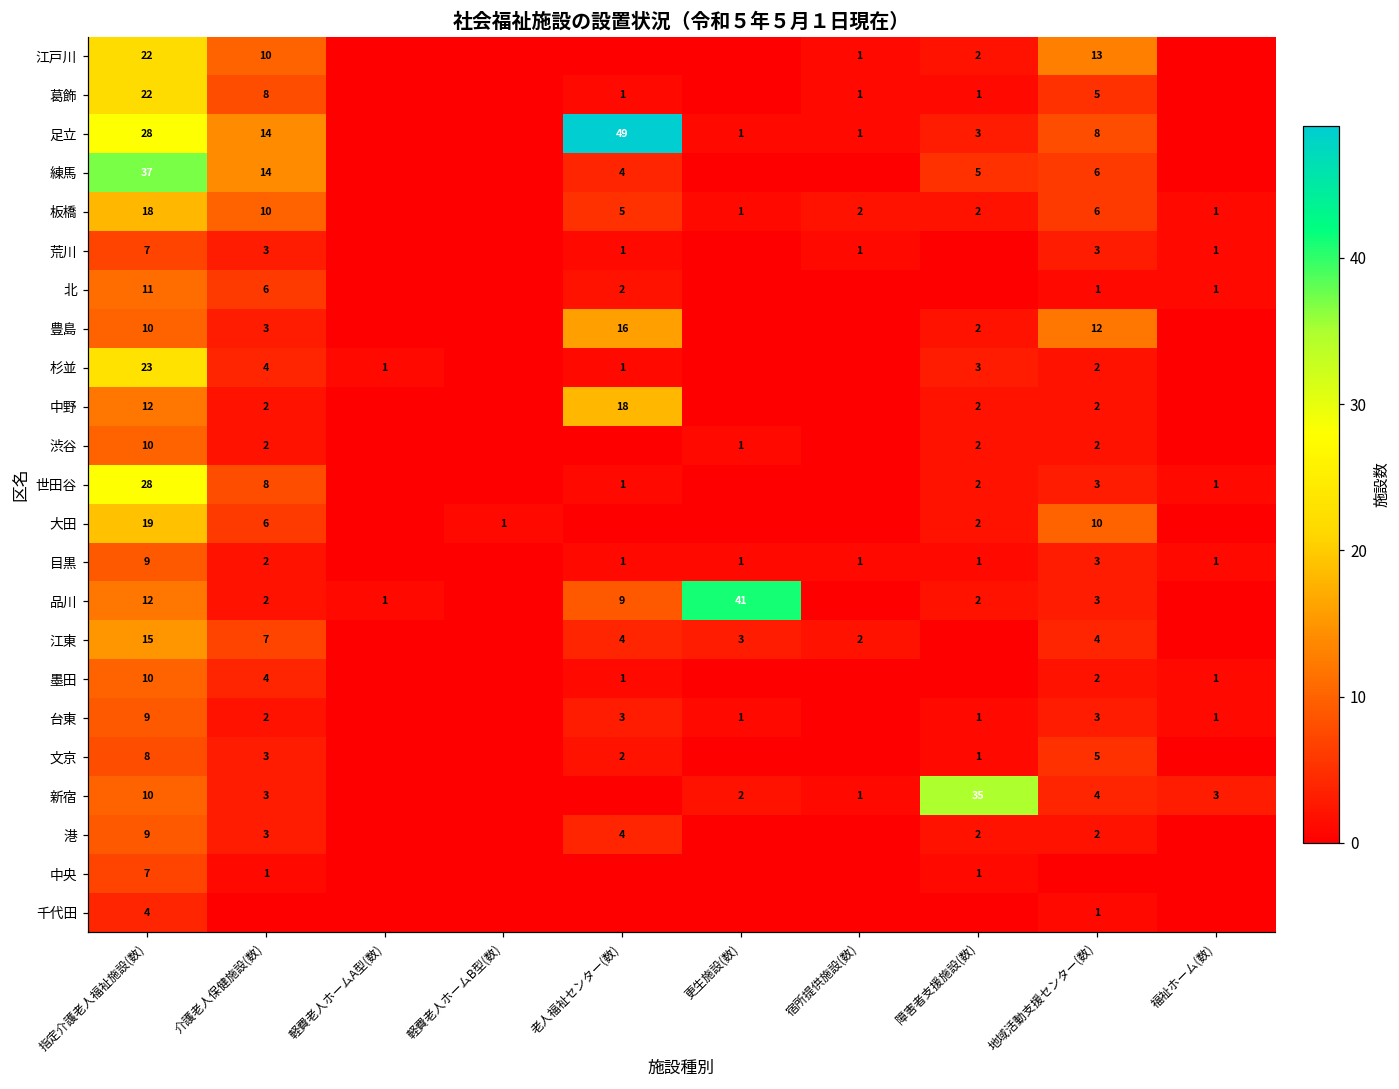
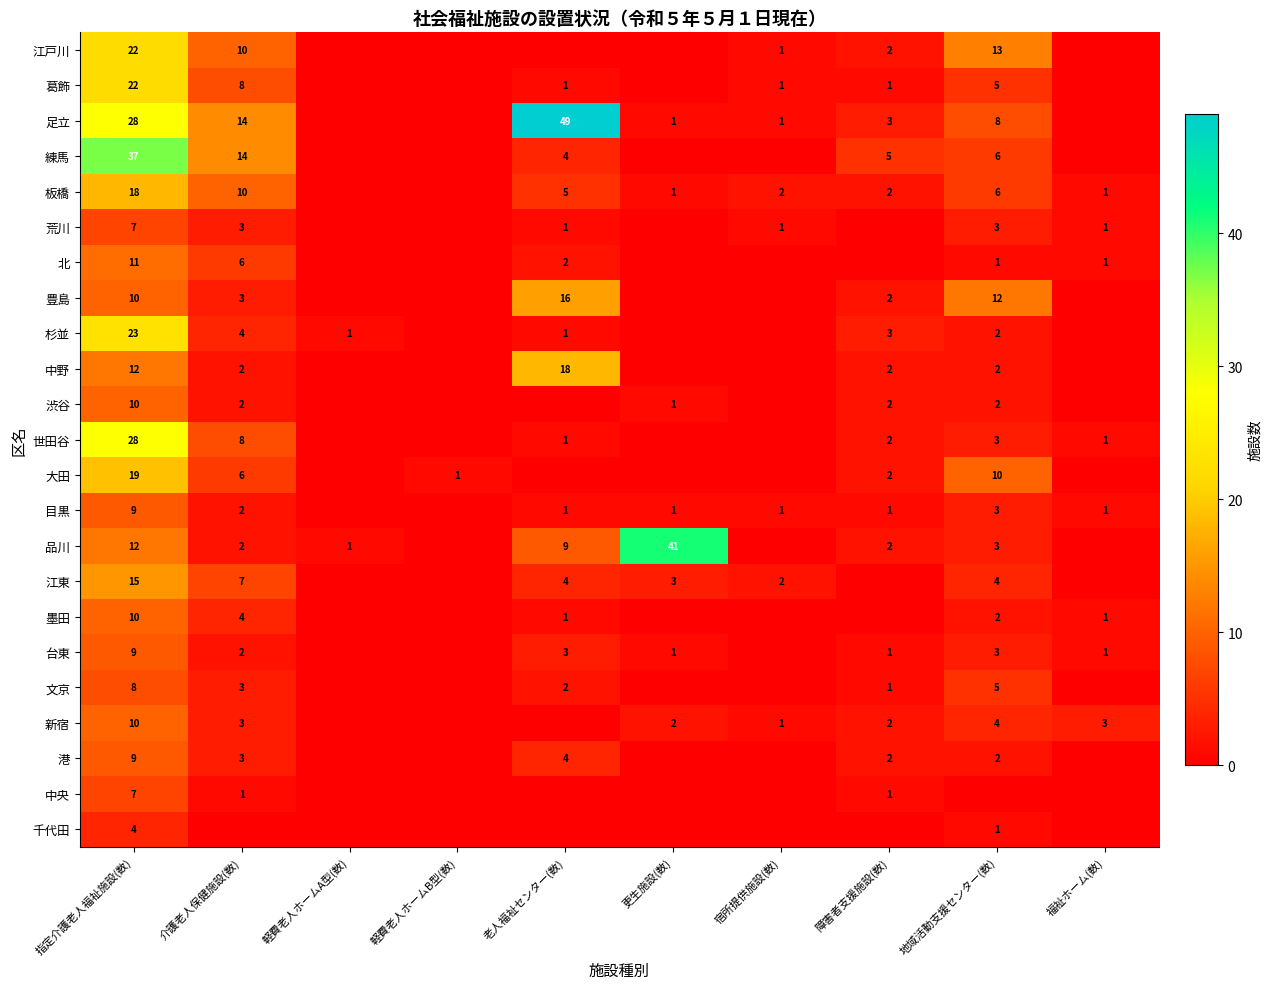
  {
    "江戸川": {
      "指定介護老人福祉施設(数)": 22,
      "介護老人保健施設(数)": 10,
      "宿所提供施設(数)": 1,
      "障害者支援施設(数)": 2,
      "地域活動支援センター(数)": 13
    },
    "葛飾": {
      "指定介護老人福祉施設(数)": 22,
      "介護老人保健施設(数)": 8,
      "老人福祉センター(数)": 1,
      "宿所提供施設(数)": 1,
      "障害者支援施設(数)": 1,
      "地域活動支援センター(数)": 5
    },
    "足立": {
      "指定介護老人福祉施設(数)": 28,
      "介護老人保健施設(数)": 14,
      "老人福祉センター(数)": 49,
      "更生施設(数)": 1,
      "宿所提供施設(数)": 1,
      "障害者支援施設(数)": 3,
      "地域活動支援センター(数)": 8
    },
    "練馬": {
      "指定介護老人福祉施設(数)": 37,
      "介護老人保健施設(数)": 14,
      "老人福祉センター(数)": 4,
      "障害者支援施設(数)": 5,
      "地域活動支援センター(数)": 6
    },
    "板橋": {
      "指定介護老人福祉施設(数)": 18,
      "介護老人保健施設(数)": 10,
      "老人福祉センター(数)": 5,
      "更生施設(数)": 1,
      "宿所提供施設(数)": 2,
      "障害者支援施設(数)": 2,
      "地域活動支援センター(数)": 6,
      "福祉ホーム(数)": 1
    },
    "荒川": {
      "指定介護老人福祉施設(数)": 7,
      "介護老人保健施設(数)": 3,
      "老人福祉センター(数)": 1,
      "宿所提供施設(数)": 1,
      "地域活動支援センター(数)": 3,
      "福祉ホーム(数)": 1
    },
    "北": {
      "指定介護老人福祉施設(数)": 11,
      "介護老人保健施設(数)": 6,
      "老人福祉センター(数)": 2,
      "地域活動支援センター(数)": 1,
      "福祉ホーム(数)": 1
    },
    "豊島": {
      "指定介護老人福祉施設(数)": 10,
      "介護老人保健施設(数)": 3,
      "老人福祉センター(数)": 16,
      "障害者支援施設(数)": 2,
      "地域活動支援センター(数)": 12
    },
    "杉並": {
      "指定介護老人福祉施設(数)": 23,
      "介護老人保健施設(数)": 4,
      "軽費老人ホームA型(数)": 1,
      "老人福祉センター(数)": 1,
      "障害者支援施設(数)": 3,
      "地域活動支援センター(数)": 2
    },
    "中野": {
      "指定介護老人福祉施設(数)": 12,
      "介護老人保健施設(数)": 2,
      "老人福祉センター(数)": 18,
      "障害者支援施設(数)": 2,
      "地域活動支援センター(数)": 2
    },
    "渋谷": {
      "指定介護老人福祉施設(数)": 10,
      "介護老人保健施設(数)": 2,
      "更生施設(数)": 1,
      "障害者支援施設(数)": 2,
      "地域活動支援センター(数)": 2
    },
    "世田谷": {
      "指定介護老人福祉施設(数)": 28,
      "介護老人保健施設(数)": 8,
      "老人福祉センター(数)": 1,
      "障害者支援施設(数)": 2,
      "地域活動支援センター(数)": 3,
      "福祉ホーム(数)": 1
    },
    "大田": {
      "指定介護老人福祉施設(数)": 19,
      "介護老人保健施設(数)": 6,
      "軽費老人ホームB型(数)": 1,
      "障害者支援施設(数)": 2,
      "地域活動支援センター(数)": 10
    },
    "目黒": {
      "指定介護老人福祉施設(数)": 9,
      "介護老人保健施設(数)": 2,
      "老人福祉センター(数)": 1,
      "更生施設(数)": 1,
      "宿所提供施設(数)": 1,
      "障害者支援施設(数)": 1,
      "地域活動支援センター(数)": 3,
      "福祉ホーム(数)": 1
    },
    "品川": {
      "指定介護老人福祉施設(数)": 12,
      "介護老人保健施設(数)": 2,
      "軽費老人ホームA型(数)": 1,
      "老人福祉センター(数)": 9,
      "更生施設(数)": 41,
      "障害者支援施設(数)": 2,
      "地域活動支援センター(数)": 3
    },
    "江東": {
      "指定介護老人福祉施設(数)": 15,
      "介護老人保健施設(数)": 7,
      "老人福祉センター(数)": 4,
      "更生施設(数)": 3,
      "宿所提供施設(数)": 2,
      "地域活動支援センター(数)": 4
    },
    "墨田": {
      "指定介護老人福祉施設(数)": 10,
      "介護老人保健施設(数)": 4,
      "老人福祉センター(数)": 1,
      "地域活動支援センター(数)": 2,
      "福祉ホーム(数)": 1
    },
    "台東": {
      "指定介護老人福祉施設(数)": 9,
      "介護老人保健施設(数)": 2,
      "老人福祉センター(数)": 3,
      "更生施設(数)": 1,
      "障害者支援施設(数)": 1,
      "地域活動支援センター(数)": 3,
      "福祉ホーム(数)": 1
    },
    "文京": {
      "指定介護老人福祉施設(数)": 8,
      "介護老人保健施設(数)": 3,
      "老人福祉センター(数)": 2,
      "障害者支援施設(数)": 1,
      "地域活動支援センター(数)": 5
    },
    "新宿": {
      "指定介護老人福祉施設(数)": 10,
      "介護老人保健施設(数)": 3,
      "更生施設(数)": 2,
      "宿所提供施設(数)": 1,
-     "障害者支援施設(数)": 35,
+     "障害者支援施設(数)": 2,
      "地域活動支援センター(数)": 4,
      "福祉ホーム(数)": 3
    },
    "港": {
      "指定介護老人福祉施設(数)": 9,
      "介護老人保健施設(数)": 3,
      "老人福祉センター(数)": 4,
      "障害者支援施設(数)": 2,
      "地域活動支援センター(数)": 2
    },
    "中央": {
      "指定介護老人福祉施設(数)": 7,
      "介護老人保健施設(数)": 1,
      "障害者支援施設(数)": 1
    },
    "千代田": {
      "指定介護老人福祉施設(数)": 4,
      "地域活動支援センター(数)": 1
    }
  }
